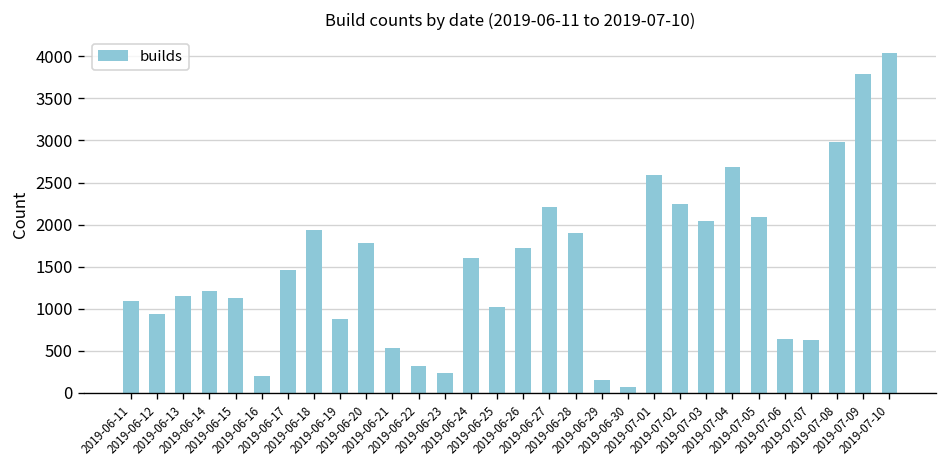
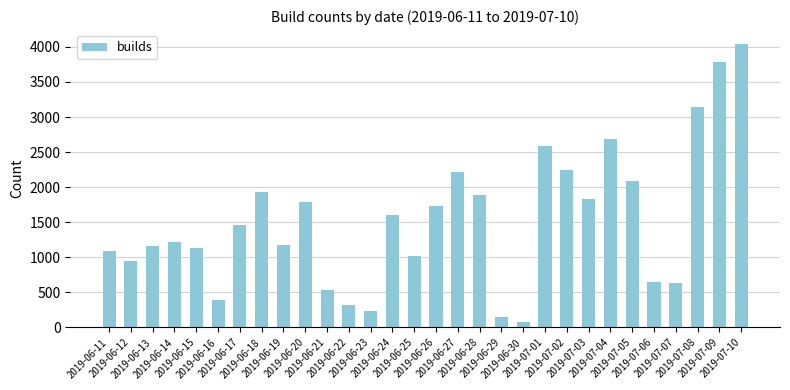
  {
    "2019-06-11": 1100,
    "2019-06-12": 900,
    "2019-06-13": 1200,
    "2019-06-14": 1200,
    "2019-06-15": 1100,
-   "2019-06-16": 200,
+   "2019-06-16": 400,
    "2019-06-17": 1500,
    "2019-06-18": 1900,
-   "2019-06-19": 900,
+   "2019-06-19": 1200,
    "2019-06-20": 1800,
    "2019-06-21": 500,
    "2019-06-22": 300,
    "2019-06-23": 200,
    "2019-06-24": 1600,
    "2019-06-25": 1000,
    "2019-06-26": 1700,
    "2019-06-27": 2200,
    "2019-06-28": 1900,
    "2019-06-29": 200,
    "2019-06-30": 100,
    "2019-07-01": 2600,
    "2019-07-02": 2200,
-   "2019-07-03": 2000,
+   "2019-07-03": 1800,
    "2019-07-04": 2700,
    "2019-07-05": 2100,
    "2019-07-06": 600,
    "2019-07-07": 600,
-   "2019-07-08": 3000,
+   "2019-07-08": 3100,
    "2019-07-09": 3800,
    "2019-07-10": 4000
  }
